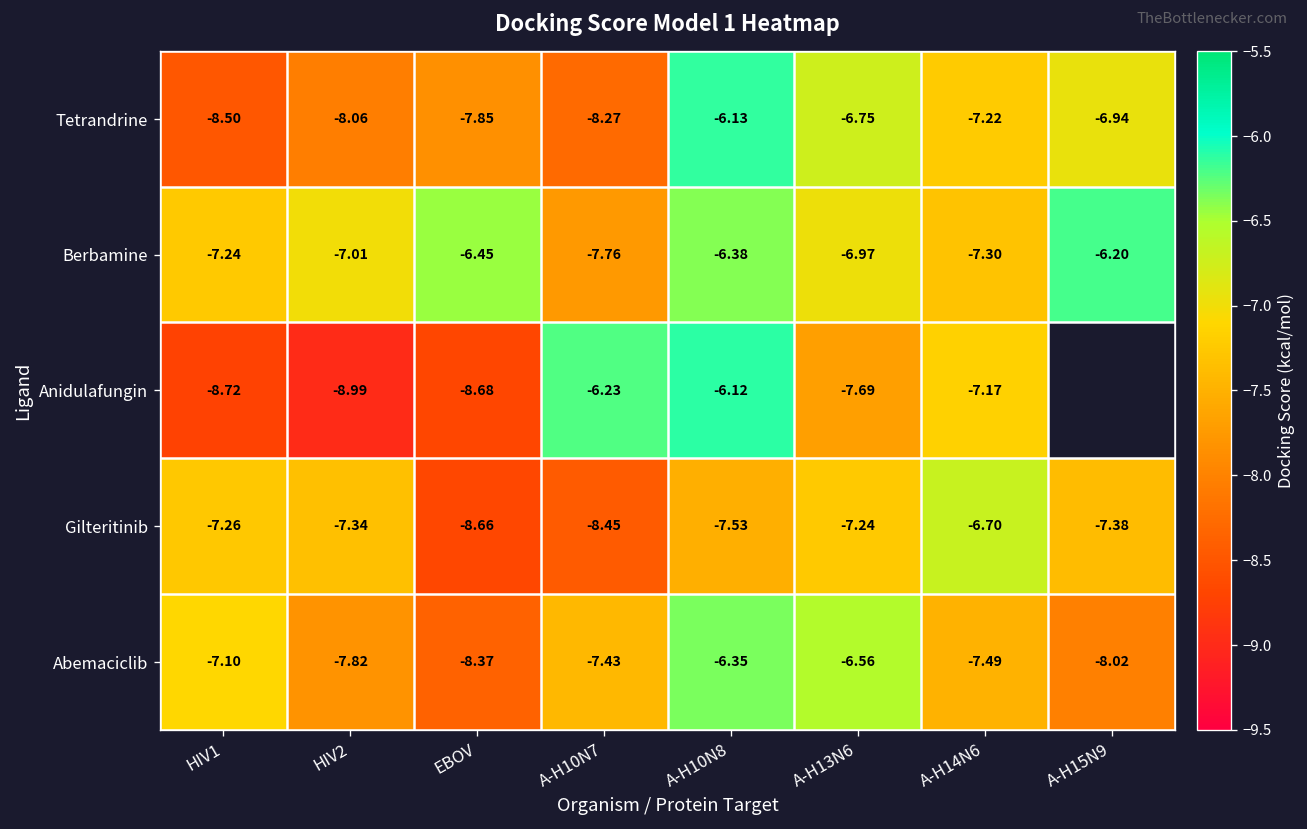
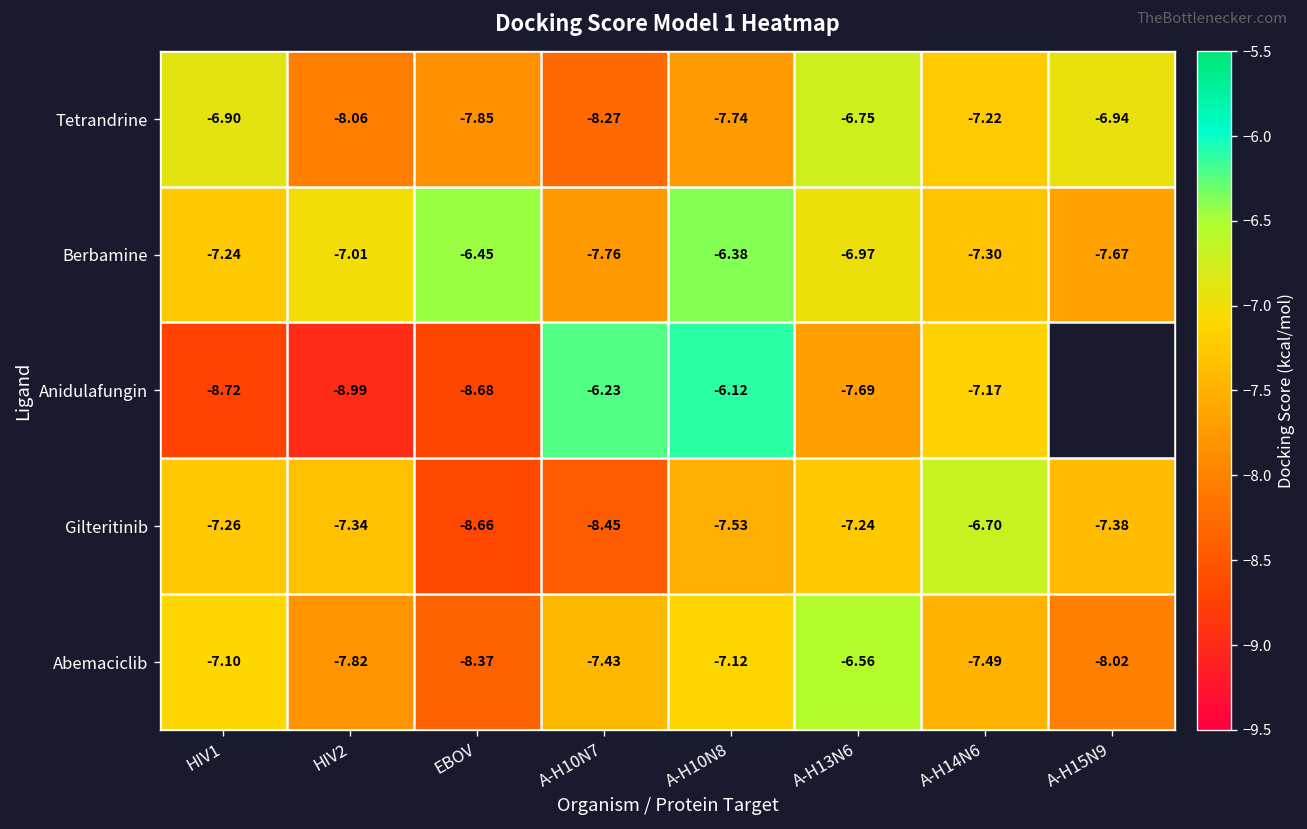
  {
    "Tetrandrine": {
-     "HIV1": -8.50,
+     "HIV1": -6.90,
      "HIV2": -8.06,
      "EBOV": -7.85,
      "A-H10N7": -8.27,
-     "A-H10N8": -6.13,
+     "A-H10N8": -7.74,
      "A-H13N6": -6.75,
      "A-H14N6": -7.22,
      "A-H15N9": -6.94
    },
    "Berbamine": {
      "HIV1": -7.24,
      "HIV2": -7.01,
      "EBOV": -6.45,
      "A-H10N7": -7.76,
      "A-H10N8": -6.38,
      "A-H13N6": -6.97,
      "A-H14N6": -7.30,
-     "A-H15N9": -6.20
+     "A-H15N9": -7.67
    },
    "Anidulafungin": {
      "HIV1": -8.72,
      "HIV2": -8.99,
      "EBOV": -8.68,
      "A-H10N7": -6.23,
      "A-H10N8": -6.12,
      "A-H13N6": -7.69,
      "A-H14N6": -7.17
    },
    "Gilteritinib": {
      "HIV1": -7.26,
      "HIV2": -7.34,
      "EBOV": -8.66,
      "A-H10N7": -8.45,
      "A-H10N8": -7.53,
      "A-H13N6": -7.24,
      "A-H14N6": -6.70,
      "A-H15N9": -7.38
    },
    "Abemaciclib": {
      "HIV1": -7.10,
      "HIV2": -7.82,
      "EBOV": -8.37,
      "A-H10N7": -7.43,
-     "A-H10N8": -6.35,
+     "A-H10N8": -7.12,
      "A-H13N6": -6.56,
      "A-H14N6": -7.49,
      "A-H15N9": -8.02
    }
  }
